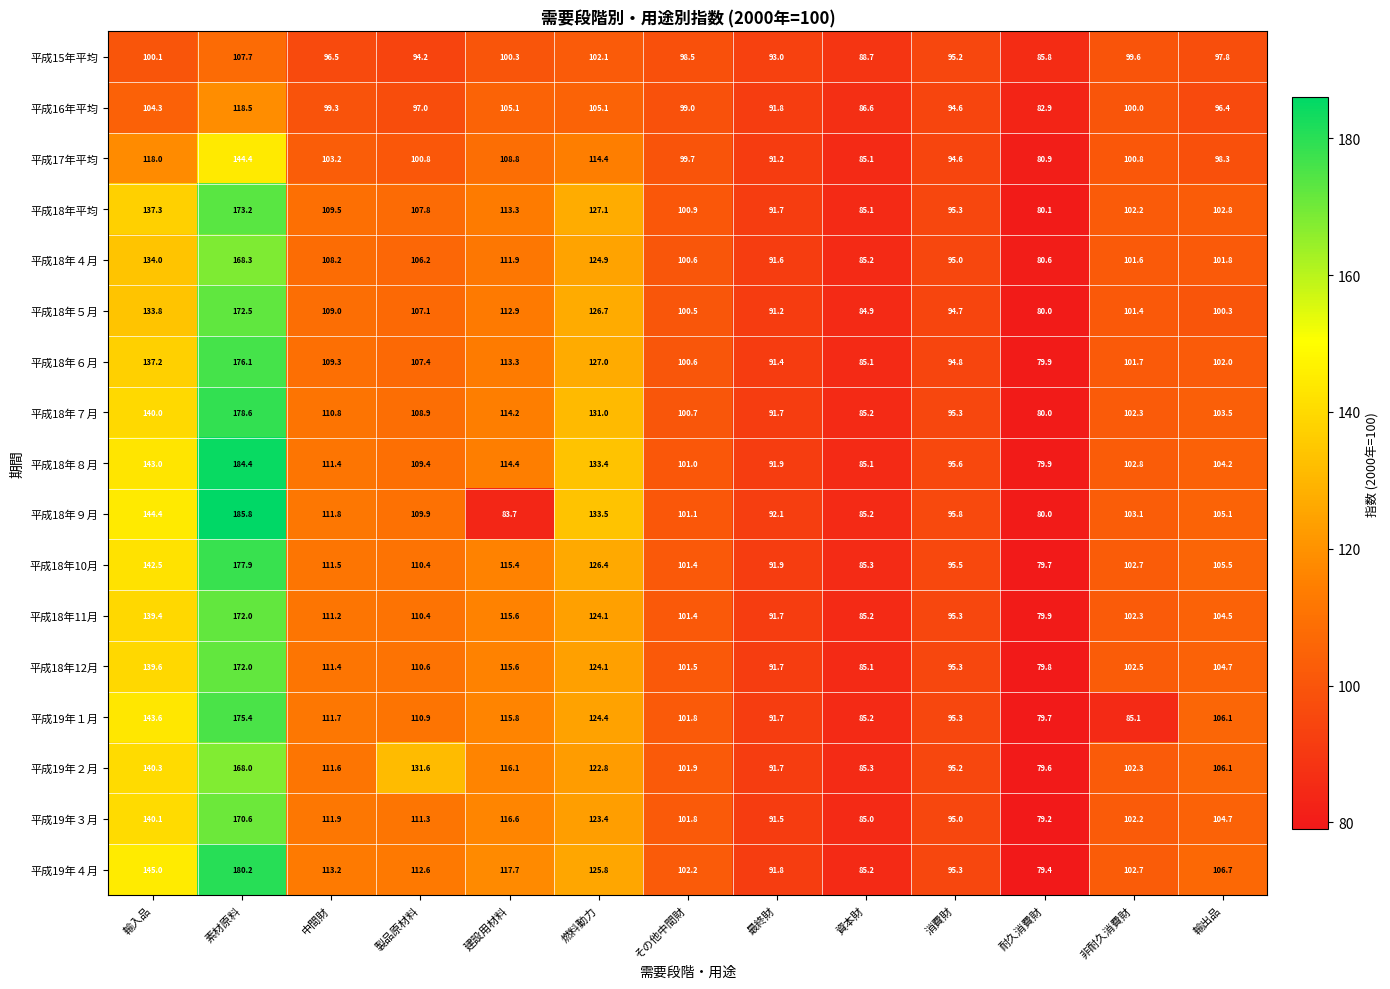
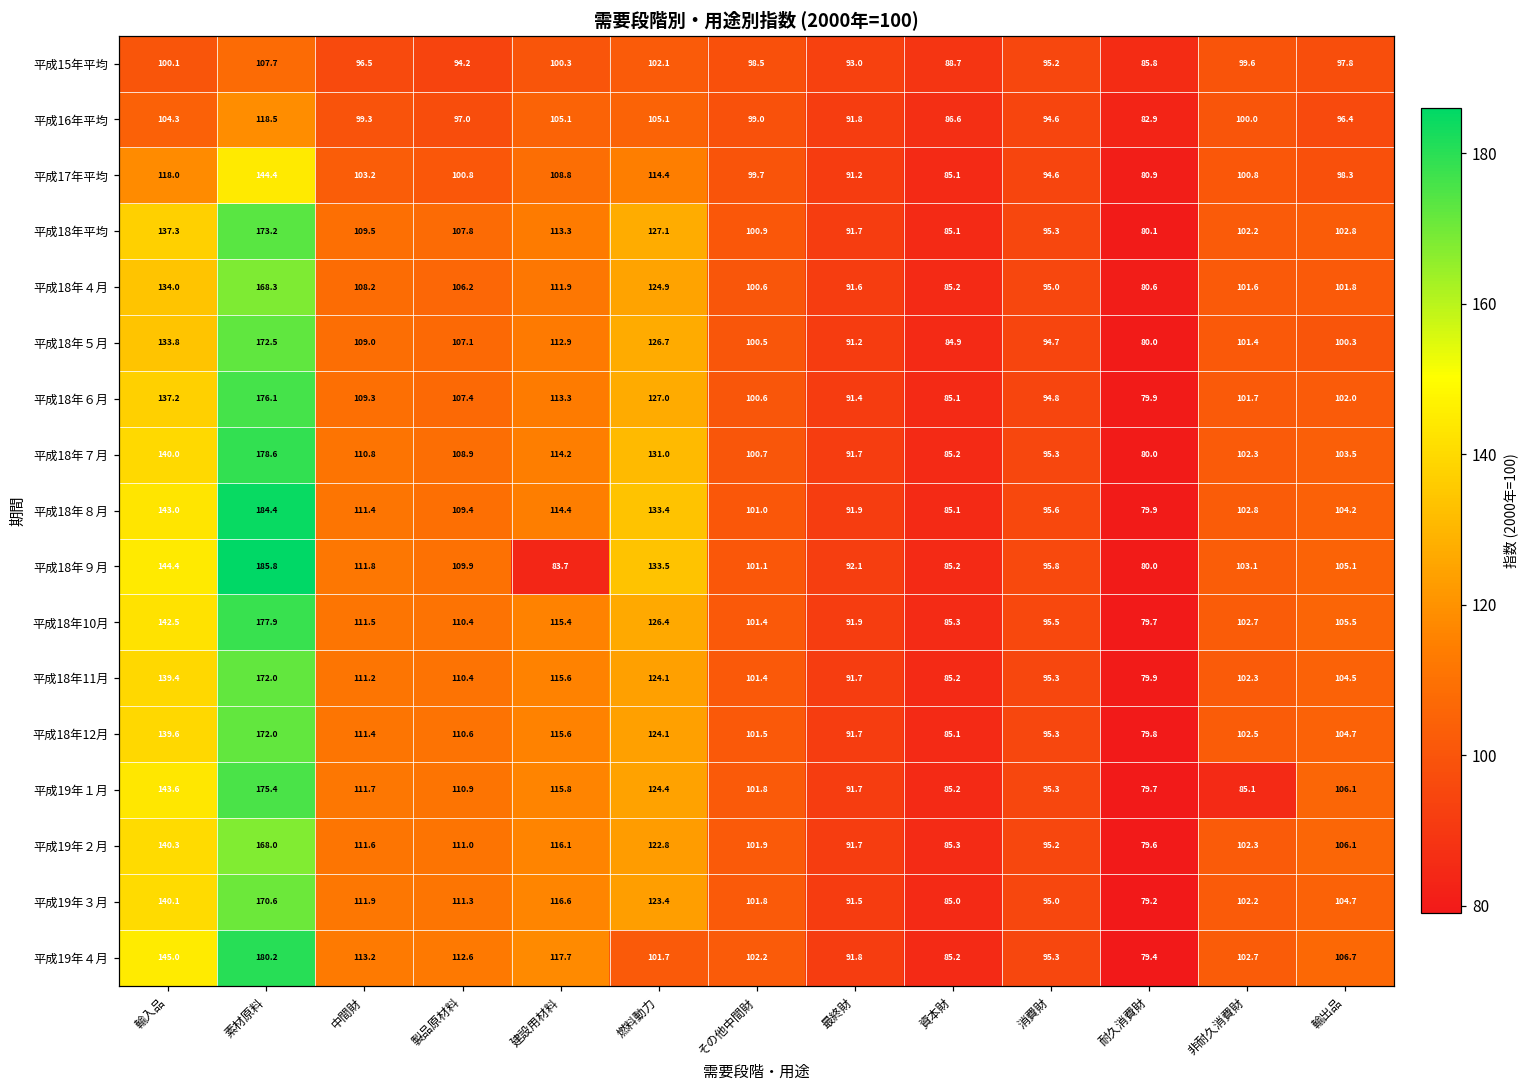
  {
    "平成19年２月": {
      "輸入品": 140.3,
      "素材原料": 168.0,
      "中間財": 111.6,
-     "製品原材料": 131.6,
+     "製品原材料": 111.0,
      "建設用材料": 116.1,
      "燃料動力": 122.8,
      "その他中間財": 101.9,
      "最終財": 91.7,
      "資本財": 85.3,
      "消費財": 95.2,
      "耐久消費財": 79.6,
      "非耐久消費財": 102.3,
      "輸出品": 106.1
    },
    "平成19年４月": {
      "輸入品": 145.0,
      "素材原料": 180.2,
      "中間財": 113.2,
      "製品原材料": 112.6,
      "建設用材料": 117.7,
-     "燃料動力": 125.8,
+     "燃料動力": 101.7,
      "その他中間財": 102.2,
      "最終財": 91.8,
      "資本財": 85.2,
      "消費財": 95.3,
      "耐久消費財": 79.4,
      "非耐久消費財": 102.7,
      "輸出品": 106.7
    }
  }
